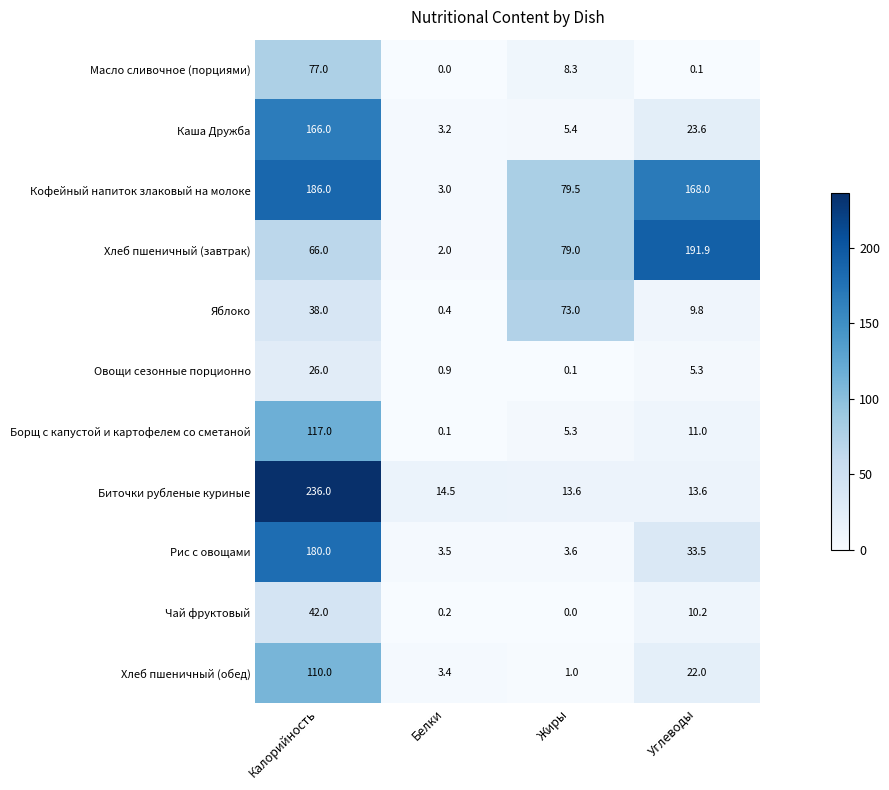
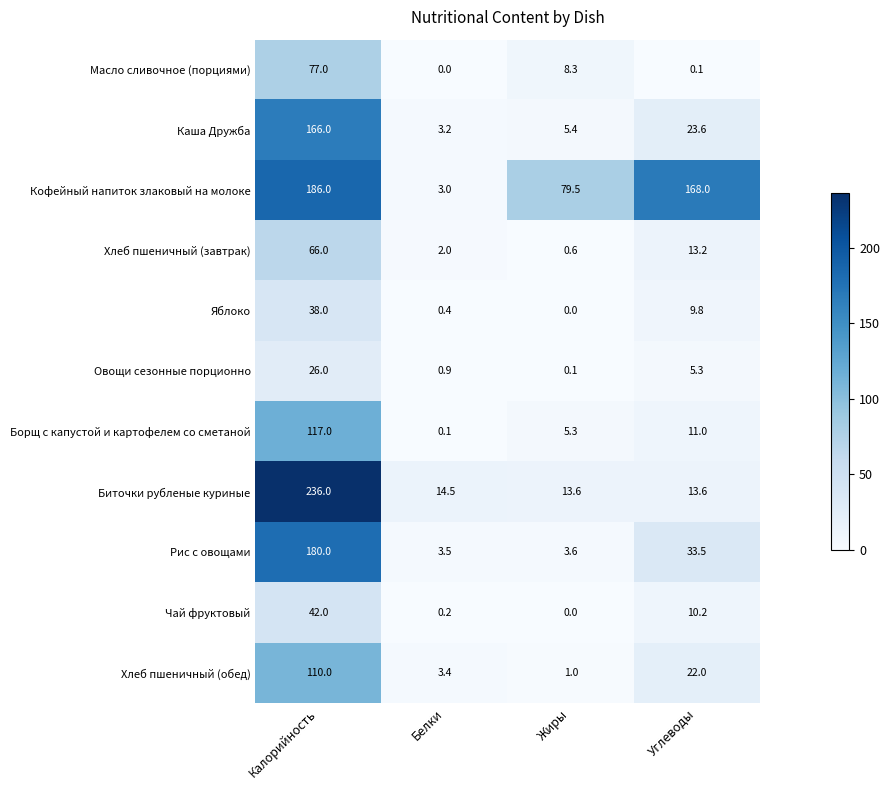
  {
    "Масло сливочное (порциями)": {
      "Калорийность": 77.0,
      "Белки": 0.0,
      "Жиры": 8.3,
      "Углеводы": 0.1
    },
    "Каша Дружба": {
      "Калорийность": 166.0,
      "Белки": 3.2,
      "Жиры": 5.4,
      "Углеводы": 23.6
    },
    "Кофейный напиток злаковый на молоке": {
      "Калорийность": 186.0,
      "Белки": 3.0,
      "Жиры": 79.5,
      "Углеводы": 168.0
    },
    "Хлеб пшеничный (завтрак)": {
      "Калорийность": 66.0,
      "Белки": 2.0,
-     "Жиры": 79.0,
-     "Углеводы": 191.9
+     "Жиры": 0.6,
+     "Углеводы": 13.2
    },
    "Яблоко": {
      "Калорийность": 38.0,
      "Белки": 0.4,
-     "Жиры": 73.0,
+     "Жиры": 0.0,
      "Углеводы": 9.8
    },
    "Овощи сезонные порционно": {
      "Калорийность": 26.0,
      "Белки": 0.9,
      "Жиры": 0.1,
      "Углеводы": 5.3
    },
    "Борщ с капустой и картофелем со сметаной": {
      "Калорийность": 117.0,
      "Белки": 0.1,
      "Жиры": 5.3,
      "Углеводы": 11.0
    },
    "Биточки рубленые куриные": {
      "Калорийность": 236.0,
      "Белки": 14.5,
      "Жиры": 13.6,
      "Углеводы": 13.6
    },
    "Рис с овощами": {
      "Калорийность": 180.0,
      "Белки": 3.5,
      "Жиры": 3.6,
      "Углеводы": 33.5
    },
    "Чай фруктовый": {
      "Калорийность": 42.0,
      "Белки": 0.2,
      "Жиры": 0.0,
      "Углеводы": 10.2
    },
    "Хлеб пшеничный (обед)": {
      "Калорийность": 110.0,
      "Белки": 3.4,
      "Жиры": 1.0,
      "Углеводы": 22.0
    }
  }
